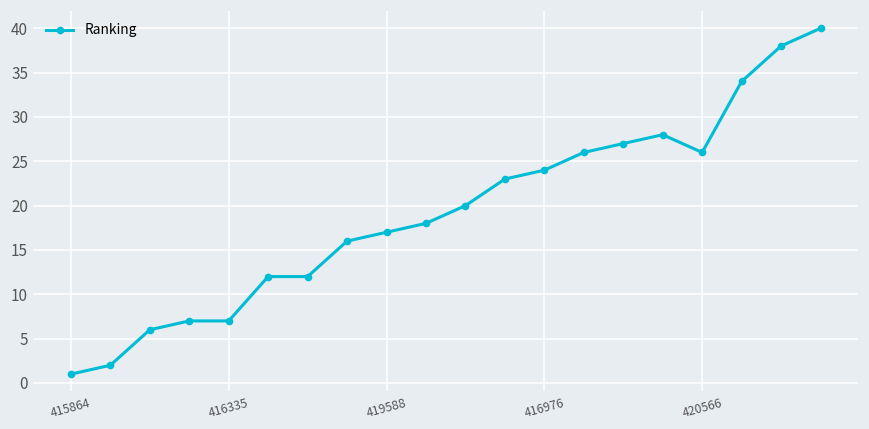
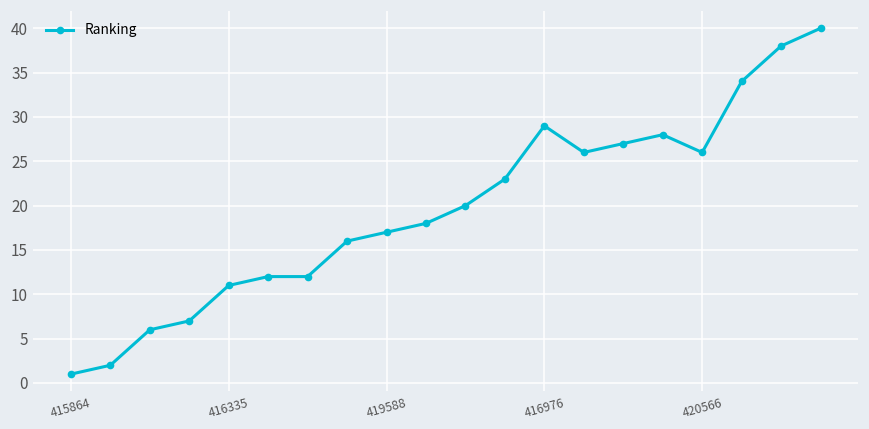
  {
    "415864": 1,
-   "416335": 7,
+   "416335": 11,
    "419588": 17,
-   "416976": 24,
+   "416976": 29,
    "420566": 26
  }
